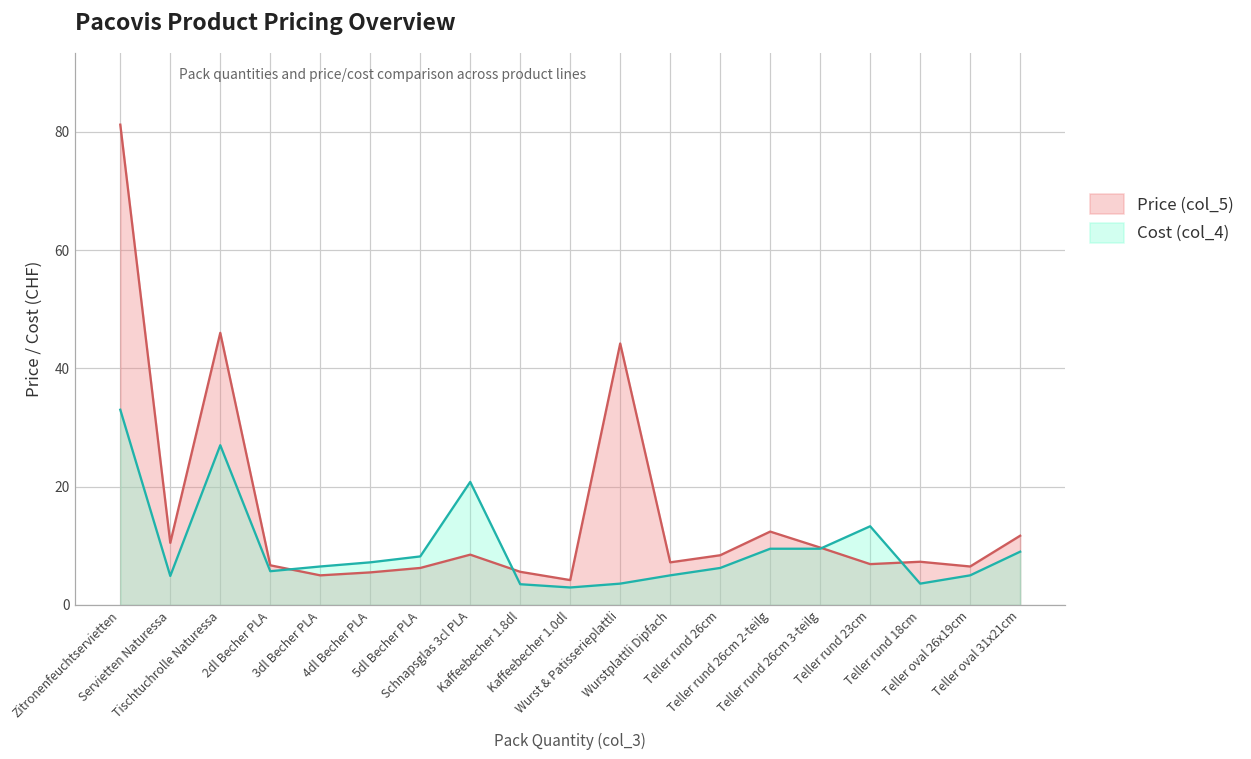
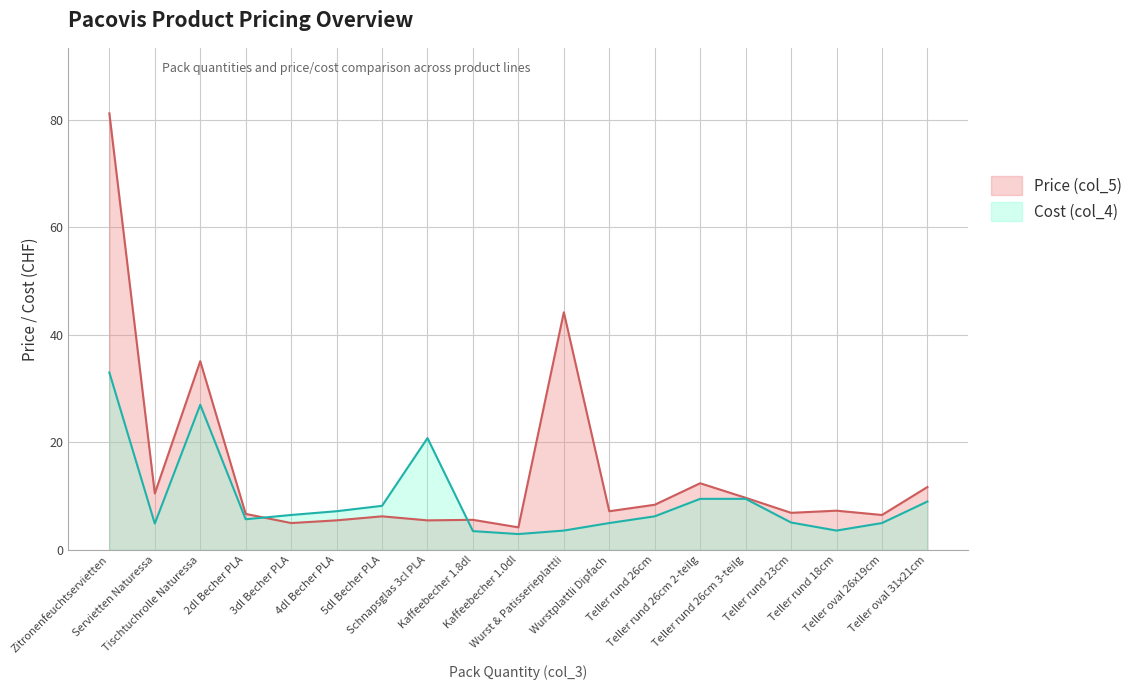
  {
    "Price (col_5)": {
      "Zitronenfeuchtservietten": 81,
      "Servietten Naturessa": 11,
-     "Tischtuchrolle Naturessa": 46,
+     "Tischtuchrolle Naturessa": 35,
      "2dl Becher PLA": 7,
      "3dl Becher PLA": 5,
      "4dl Becher PLA": 6,
      "5dl Becher PLA": 6,
-     "Schnapsglas 3cl PLA": 9,
+     "Schnapsglas 3cl PLA": 6,
      "Kaffeebecher 1.8dl": 6,
      "Kaffeebecher 1.0dl": 4,
      "Wurst & Patisserieplattli": 44,
      "Wurstplattli Dipfach": 7,
      "Teller rund 26cm": 8,
      "Teller rund 26cm 2-teilg": 12,
      "Teller rund 23cm": 7,
      "Teller rund 18cm": 7,
      "Teller oval 26x19cm": 7,
      "Teller oval 31x21cm": 12
    },
    "Cost (col_4)": {
      "Zitronenfeuchtservietten": 33,
      "Servietten Naturessa": 5,
      "Tischtuchrolle Naturessa": 27,
      "2dl Becher PLA": 6,
      "3dl Becher PLA": 7,
      "4dl Becher PLA": 7,
      "5dl Becher PLA": 8,
      "Schnapsglas 3cl PLA": 21,
      "Kaffeebecher 1.8dl": 4,
      "Kaffeebecher 1.0dl": 3,
      "Wurst & Patisserieplattli": 4,
      "Wurstplattli Dipfach": 5,
      "Teller rund 26cm": 6,
      "Teller rund 26cm 2-teilg": 10,
-     "Teller rund 23cm": 13,
+     "Teller rund 23cm": 5,
      "Teller rund 18cm": 4,
      "Teller oval 26x19cm": 5,
      "Teller oval 31x21cm": 9
    }
  }
